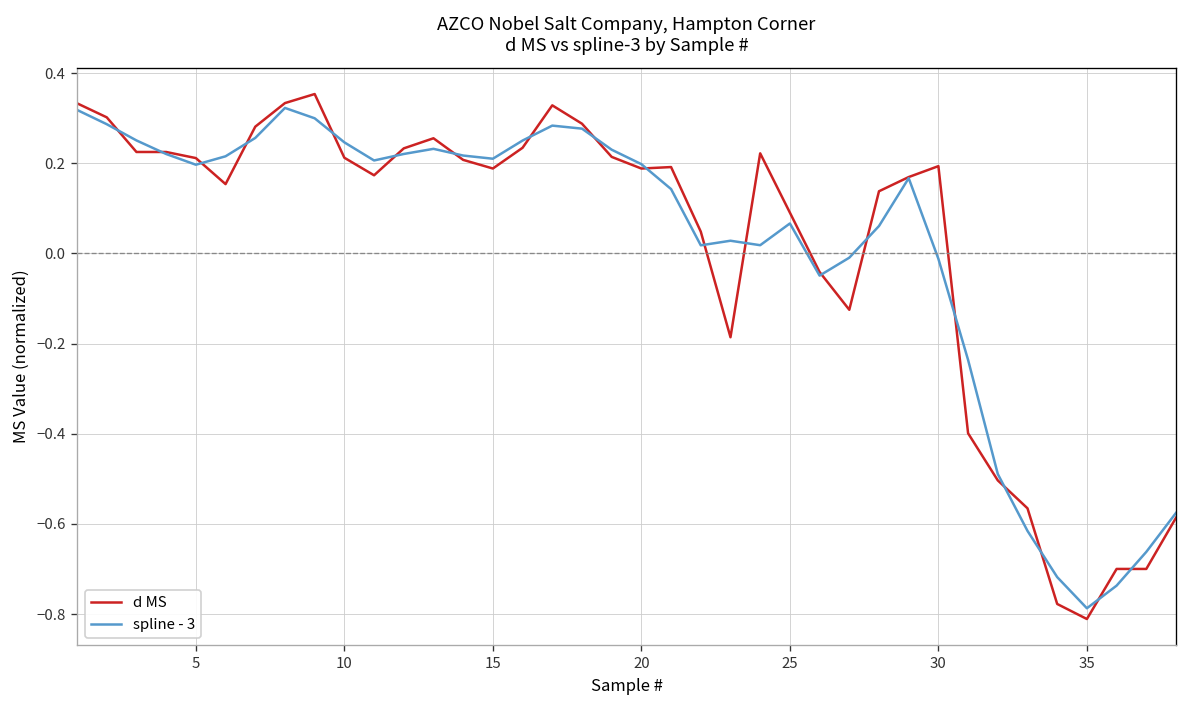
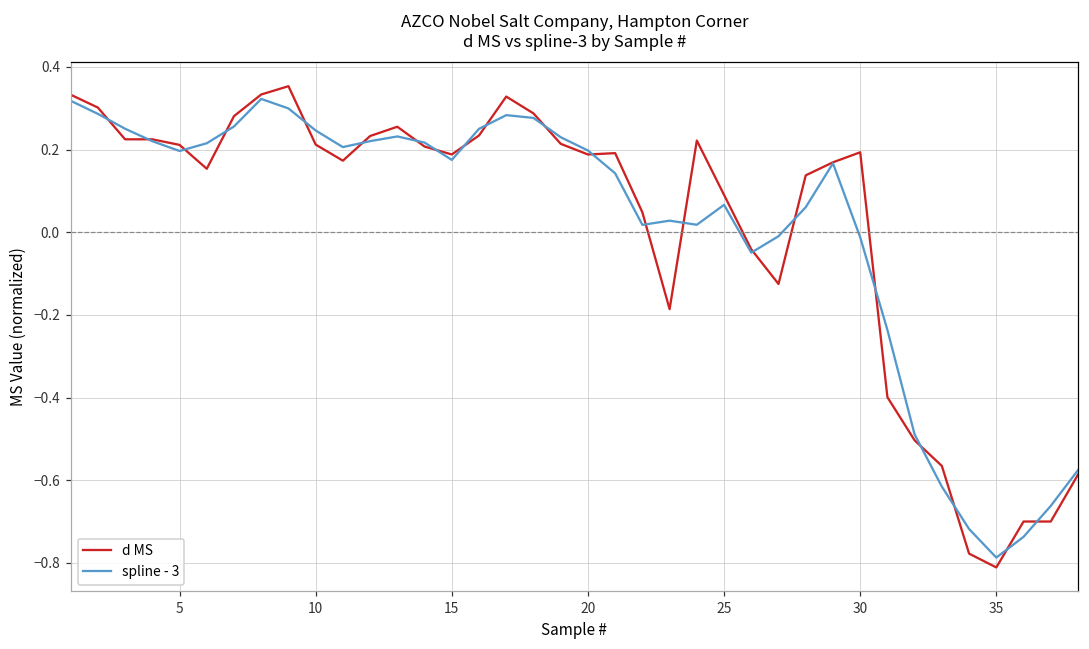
  {
    "d MS": {
      "5": 0.21,
      "10": 0.21,
      "15": 0.19,
      "20": 0.19,
      "25": 0.09,
      "30": 0.19,
      "35": -0.81
    },
    "spline - 3": {
      "5": 0.20,
      "10": 0.25,
-     "15": 0.21,
+     "15": 0.18,
      "20": 0.20,
      "25": 0.07,
      "30": -0.01,
      "35": -0.79
    }
  }
